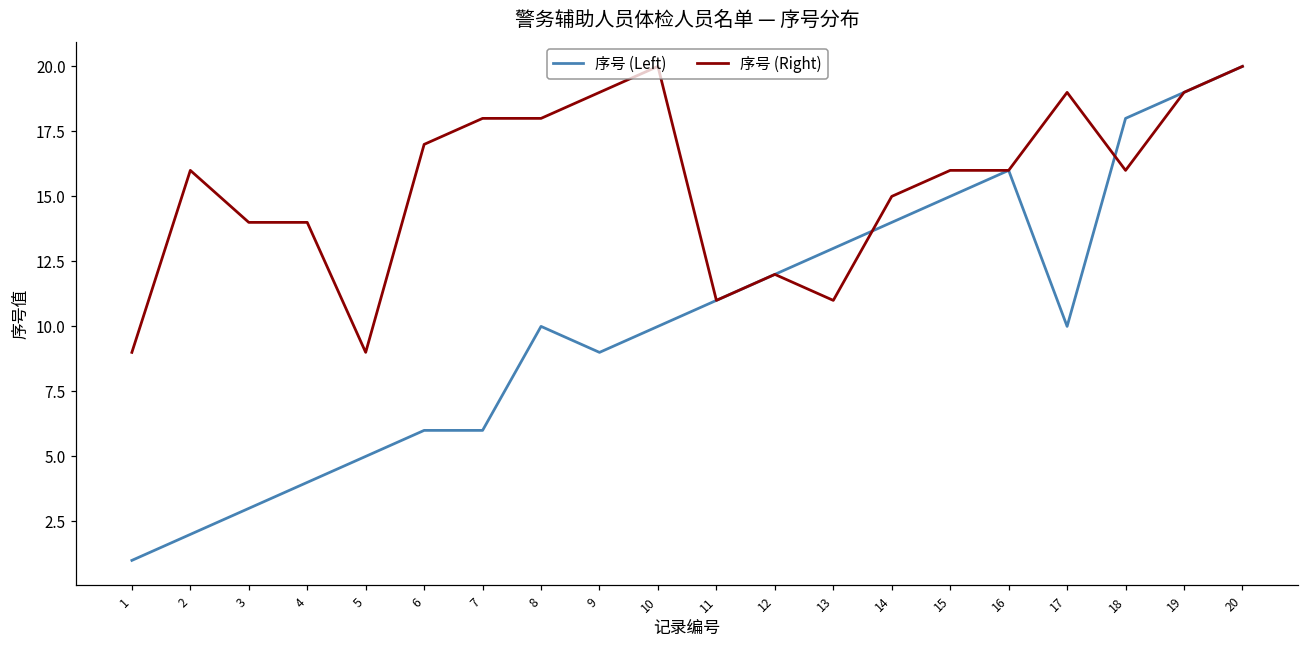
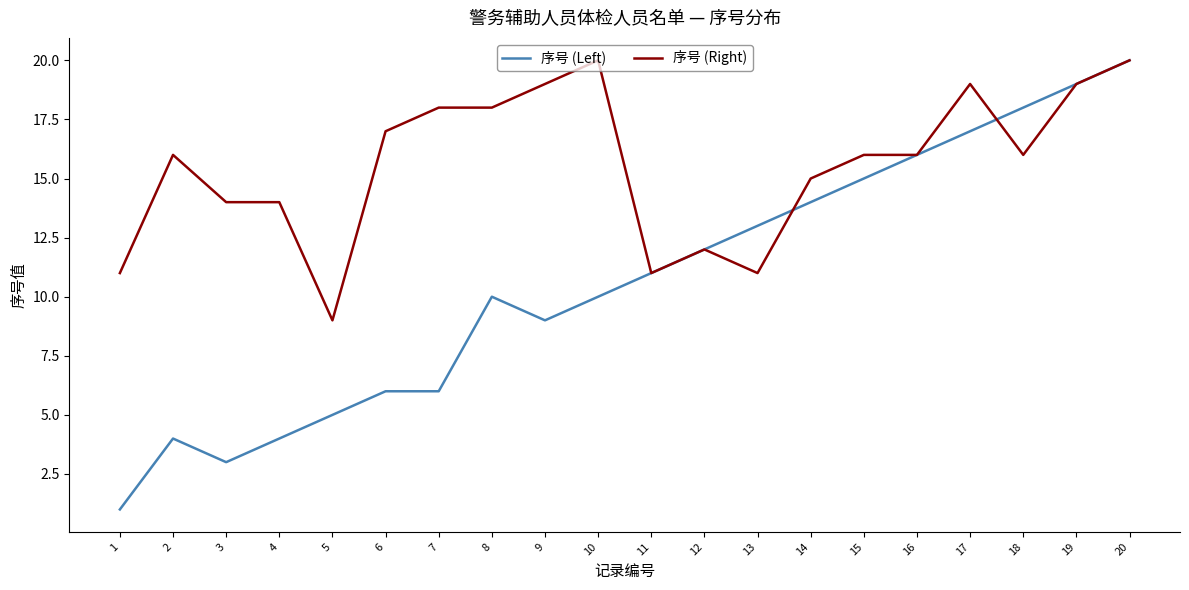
  {
    "序号 (Left)": {
      "1": 1,
-     "2": 2,
+     "2": 4,
      "3": 3,
      "4": 4,
      "5": 5,
      "6": 6,
      "7": 6,
      "8": 10,
      "9": 9,
      "10": 10,
      "13": 13,
      "14": 14,
      "15": 15,
-     "17": 10,
+     "17": 17,
      "18": 18
    },
    "序号 (Right)": {
-     "1": 9,
+     "1": 11,
      "2": 16,
      "3": 14,
      "4": 14,
      "5": 9,
      "6": 17,
      "7": 18,
      "8": 18,
      "9": 19,
      "13": 11,
      "14": 15,
      "15": 16,
      "17": 19,
      "18": 16
    }
  }
